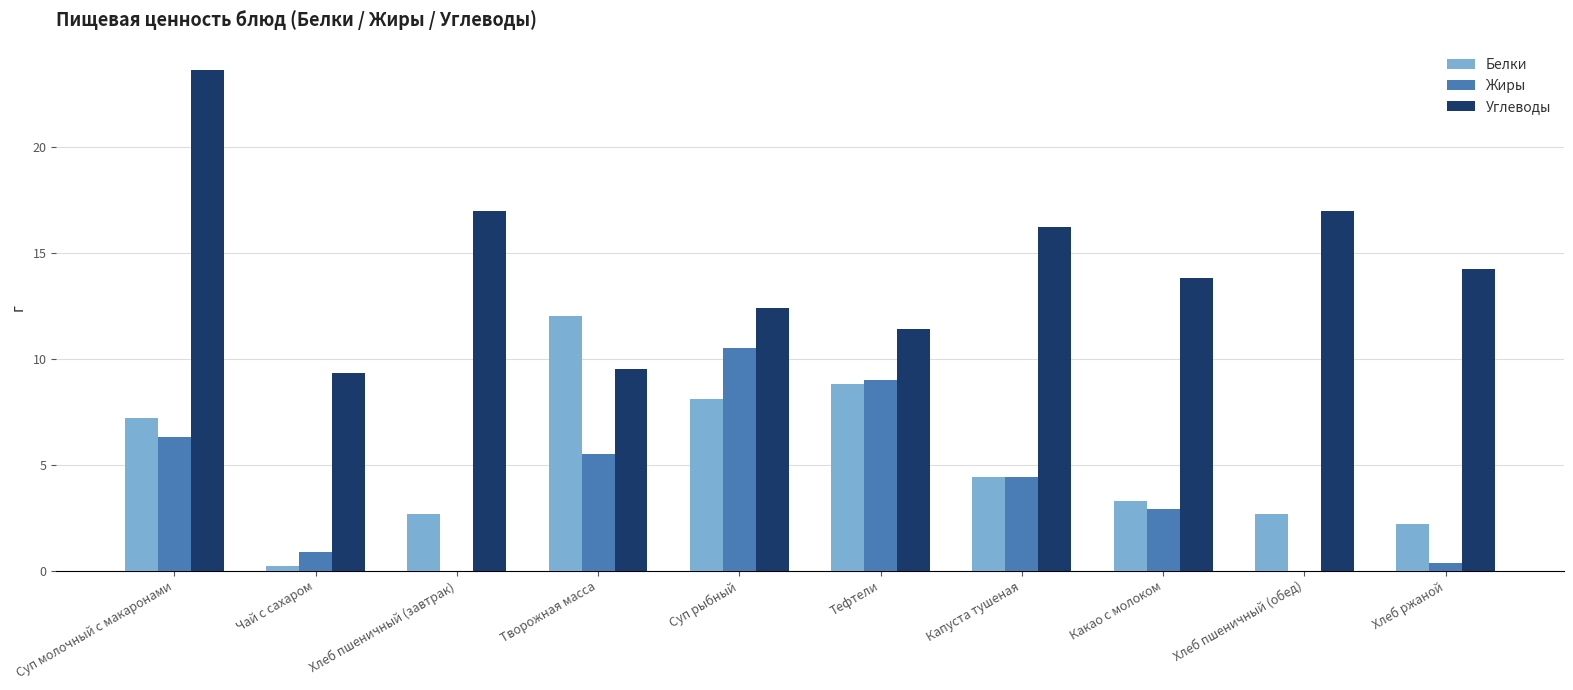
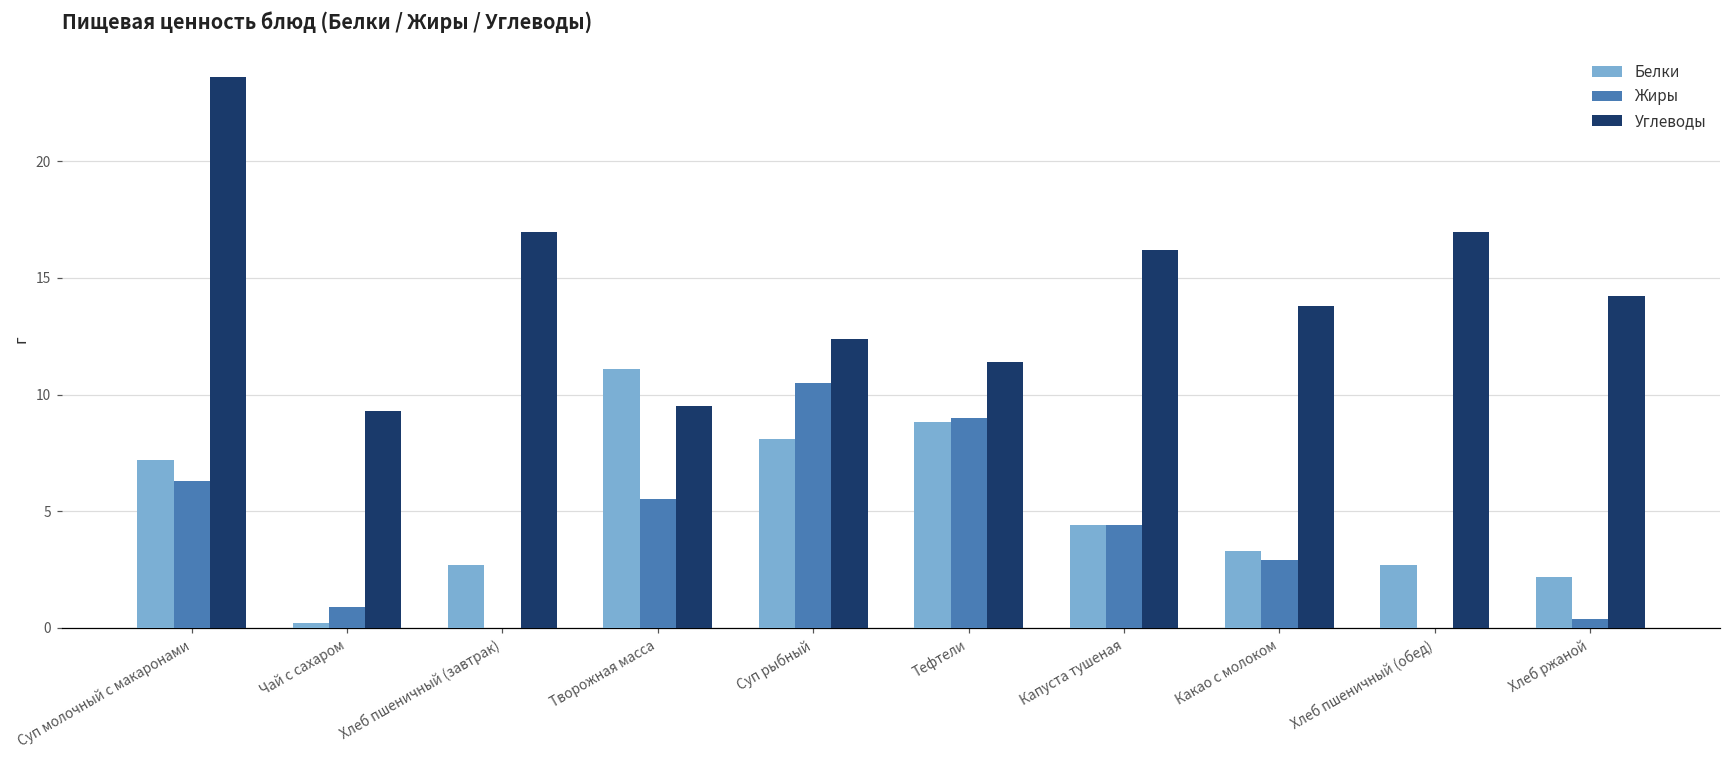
  {
    "Белки": {
      "Суп молочный с макаронами": 7.2,
      "Чай с сахаром": 0.2,
      "Хлеб пшеничный (завтрак)": 2.7,
-     "Творожная масса": 12.0,
+     "Творожная масса": 11.1,
      "Суп рыбный": 8.1,
      "Тефтели": 8.8,
      "Капуста тушеная": 4.4,
      "Какао с молоком": 3.3,
      "Хлеб пшеничный (обед)": 2.7,
      "Хлеб ржаной": 2.2
    },
    "Жиры": {
      "Суп молочный с макаронами": 6.3,
      "Чай с сахаром": 0.9,
      "Хлеб пшеничный (завтрак)": 0.0,
      "Творожная масса": 5.5,
      "Суп рыбный": 10.5,
      "Тефтели": 9.0,
      "Капуста тушеная": 4.4,
      "Какао с молоком": 2.9,
      "Хлеб пшеничный (обед)": 0.0,
      "Хлеб ржаной": 0.4
    },
    "Углеводы": {
      "Суп молочный с макаронами": 23.6,
      "Чай с сахаром": 9.3,
      "Хлеб пшеничный (завтрак)": 17.0,
      "Творожная масса": 9.5,
      "Суп рыбный": 12.4,
      "Тефтели": 11.4,
      "Капуста тушеная": 16.2,
      "Какао с молоком": 13.8,
      "Хлеб пшеничный (обед)": 17.0,
      "Хлеб ржаной": 14.2
    }
  }
